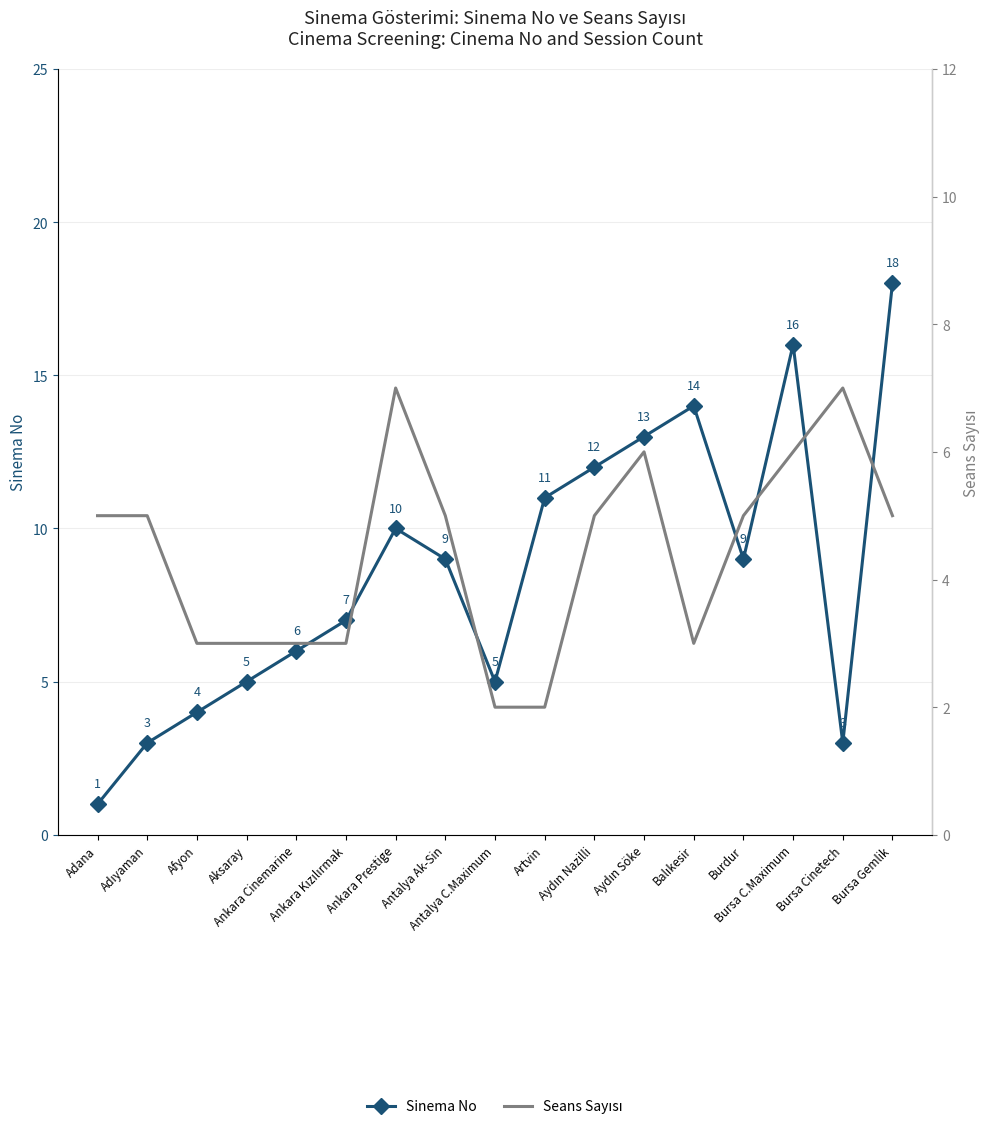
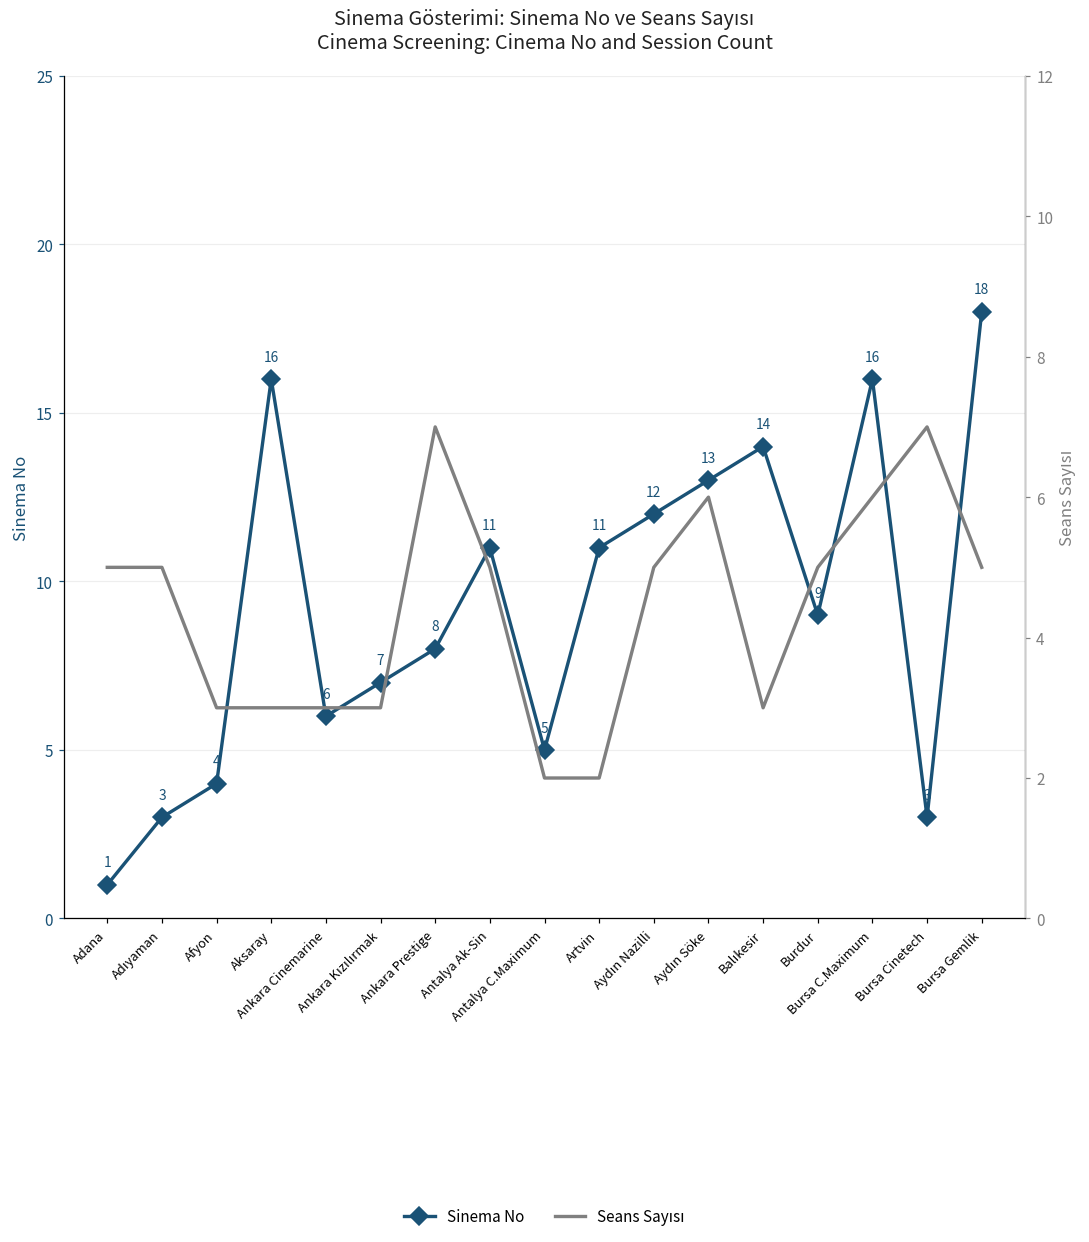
  {
    "Sinema No": {
      "Adana": 1,
      "Adıyaman": 3,
      "Afyon": 4,
-     "Aksaray": 5,
+     "Aksaray": 16,
      "Ankara Cinemarine": 6,
      "Ankara Kızılırmak": 7,
-     "Ankara Prestige": 10,
-     "Antalya Ak-Sin": 9,
+     "Ankara Prestige": 8,
+     "Antalya Ak-Sin": 11,
      "Antalya C.Maximum": 5,
      "Artvin": 11,
      "Aydın Nazilli": 12,
      "Aydın Söke": 13,
      "Balıkesir": 14,
      "Burdur": 9,
      "Bursa C.Maximum": 16,
      "Bursa Gemlik": 18
    }
  }
